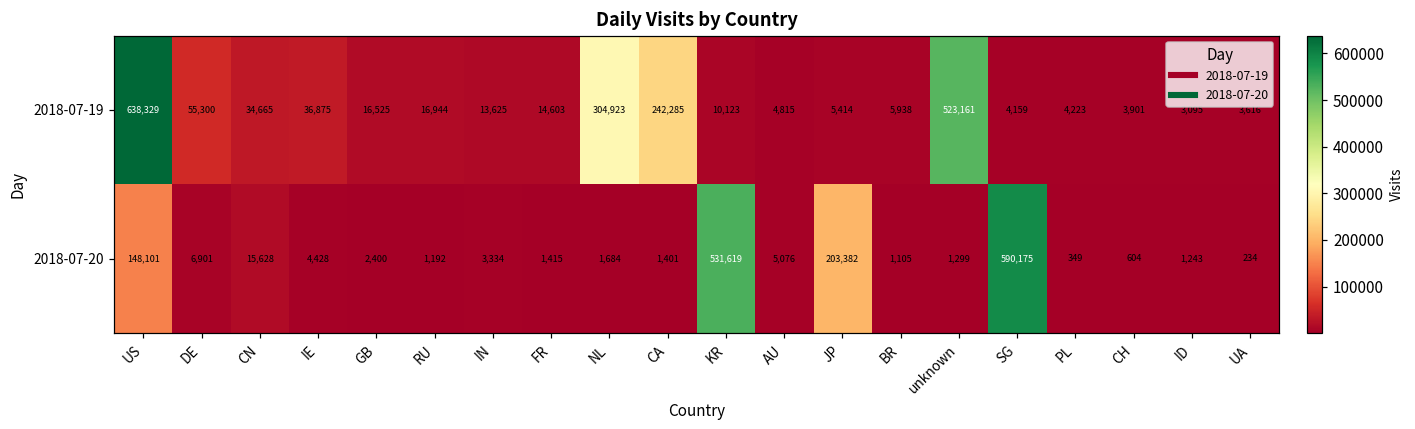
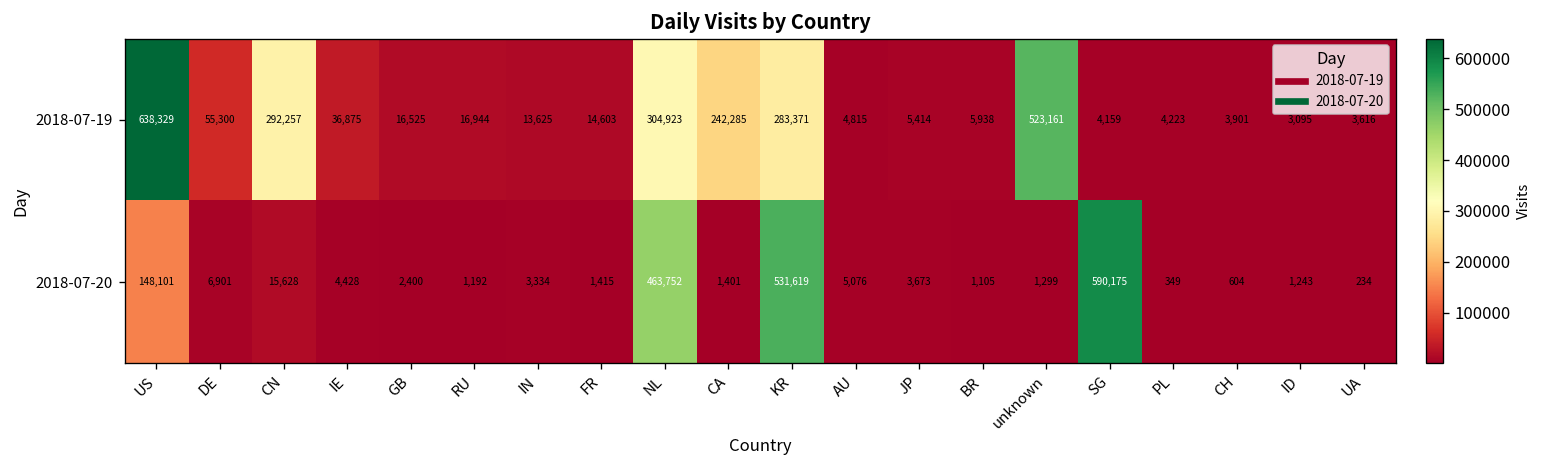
  {
    "2018-07-19": {
      "US": "638,329",
      "DE": "55,300",
-     "CN": "34,665",
+     "CN": "292,257",
      "IE": "36,875",
      "GB": "16,525",
      "RU": "16,944",
      "IN": "13,625",
      "FR": "14,603",
      "NL": "304,923",
      "CA": "242,285",
-     "KR": "10,123",
+     "KR": "283,371",
      "AU": "4,815",
      "JP": "5,414",
      "BR": "5,938",
      "unknown": "523,161",
      "SG": "4,159",
      "PL": "4,223",
      "CH": "3,901",
      "ID": "3,095",
      "UA": "3,616"
    },
    "2018-07-20": {
      "US": "148,101",
      "DE": "6,901",
      "CN": "15,628",
      "IE": "4,428",
      "GB": "2,400",
      "RU": "1,192",
      "IN": "3,334",
      "FR": "1,415",
-     "NL": "1,684",
+     "NL": "463,752",
      "CA": "1,401",
      "KR": "531,619",
      "AU": "5,076",
-     "JP": "203,382",
+     "JP": "3,673",
      "BR": "1,105",
      "unknown": "1,299",
      "SG": "590,175",
      "PL": "349",
      "CH": "604",
      "ID": "1,243",
      "UA": "234"
    }
  }
